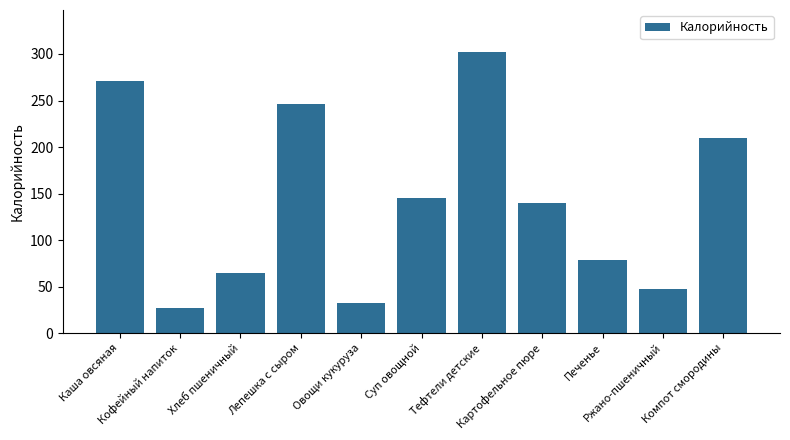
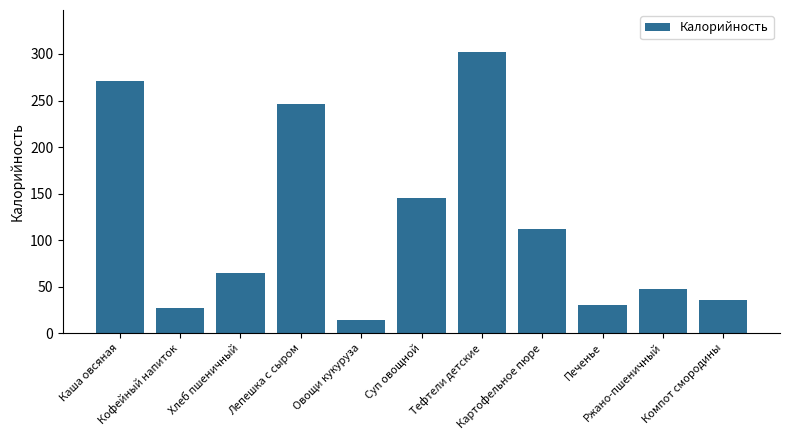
  {
    "Каша овсяная": 270,
    "Кофейный напиток": 30,
    "Хлеб пшеничный": 70,
    "Лепешка с сыром": 250,
-   "Овощи кукуруза": 30,
+   "Овощи кукуруза": 10,
    "Суп овощной": 150,
    "Тефтели детские": 300,
-   "Картофельное пюре": 140,
-   "Печенье": 80,
+   "Картофельное пюре": 110,
+   "Печенье": 30,
    "Ржано-пшеничный": 50,
-   "Компот смородины": 210
+   "Компот смородины": 40
  }
